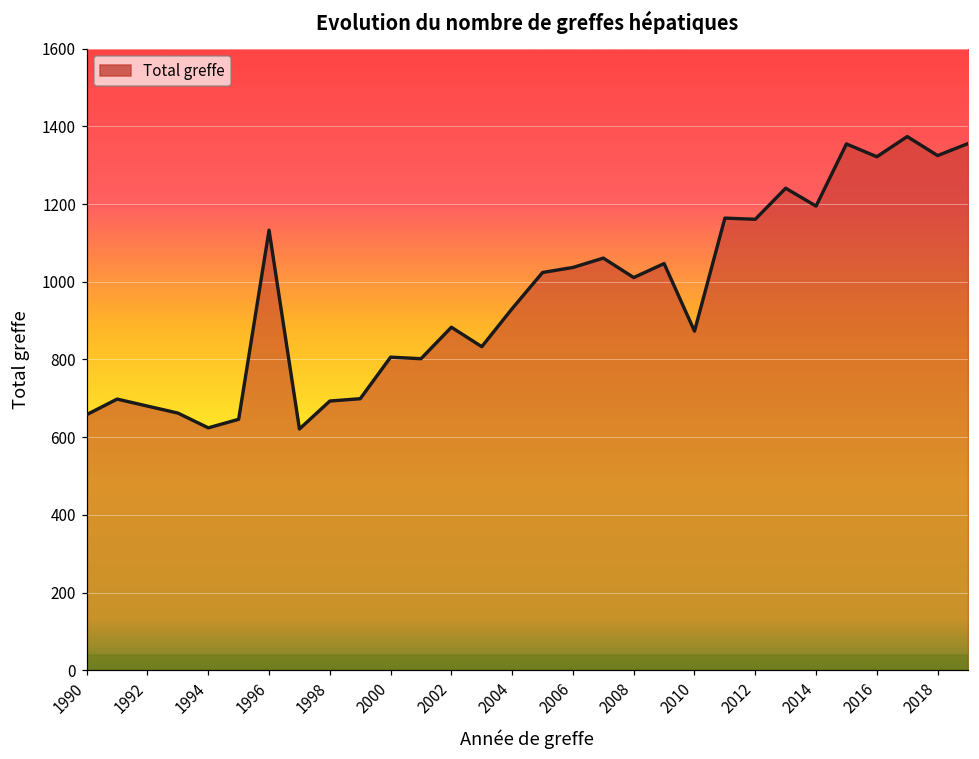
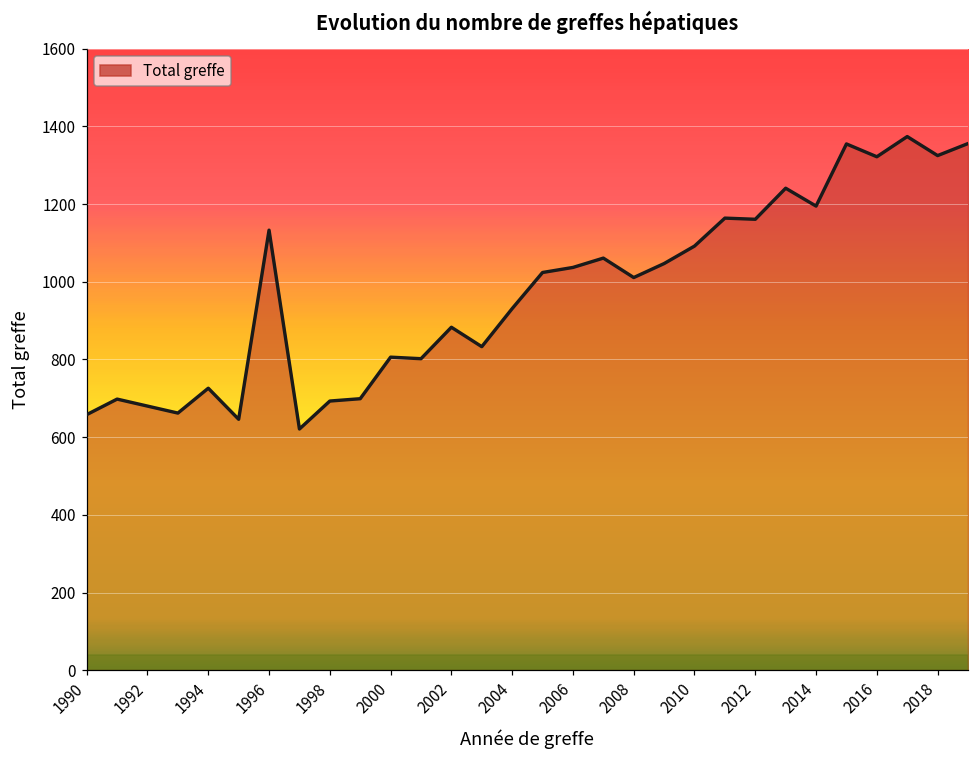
  {
    "1990": 660,
    "1992": 680,
-   "1994": 620,
+   "1994": 730,
    "1996": 1130,
    "1998": 690,
    "2000": 810,
    "2002": 880,
    "2004": 930,
    "2006": 1040,
    "2008": 1010,
-   "2010": 870,
+   "2010": 1090,
    "2012": 1160,
    "2014": 1200,
    "2016": 1320,
    "2018": 1330
  }
